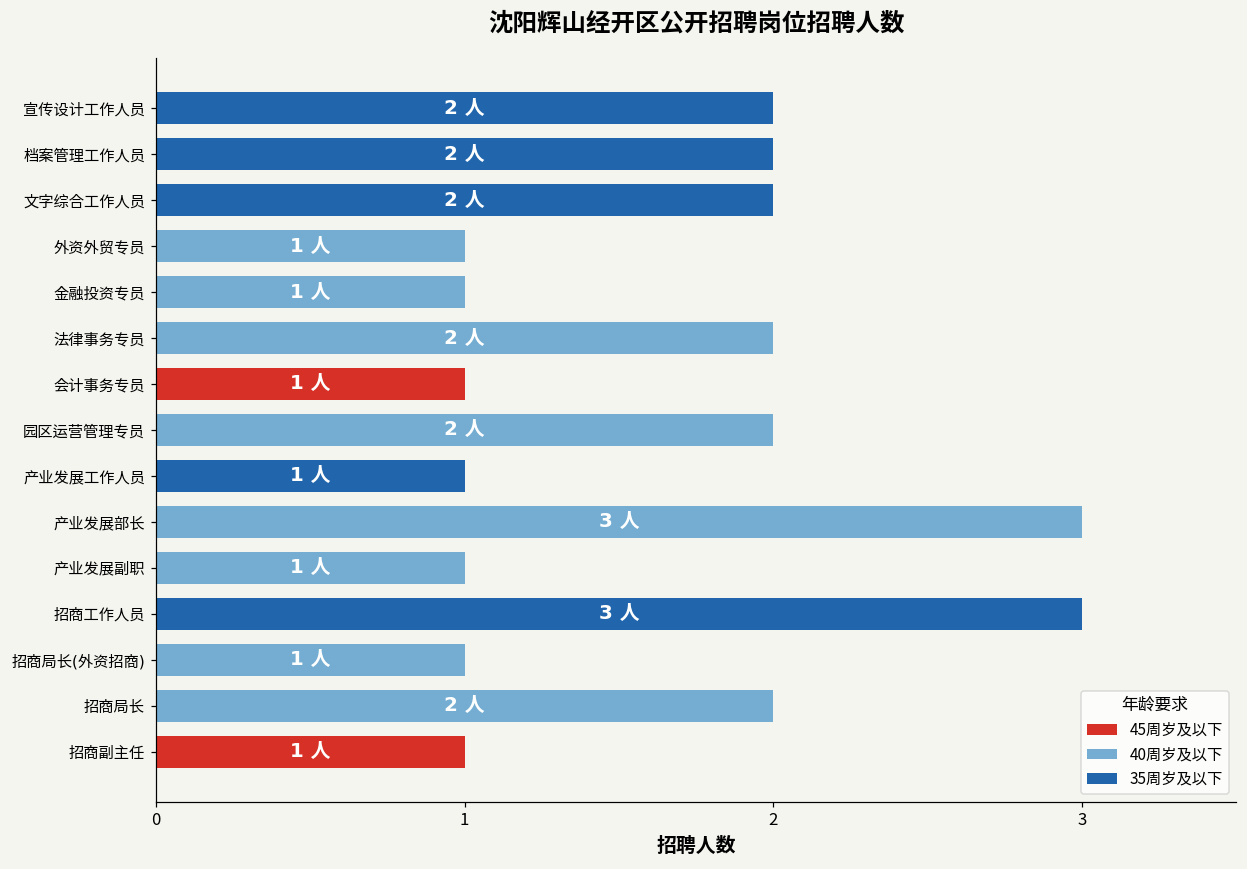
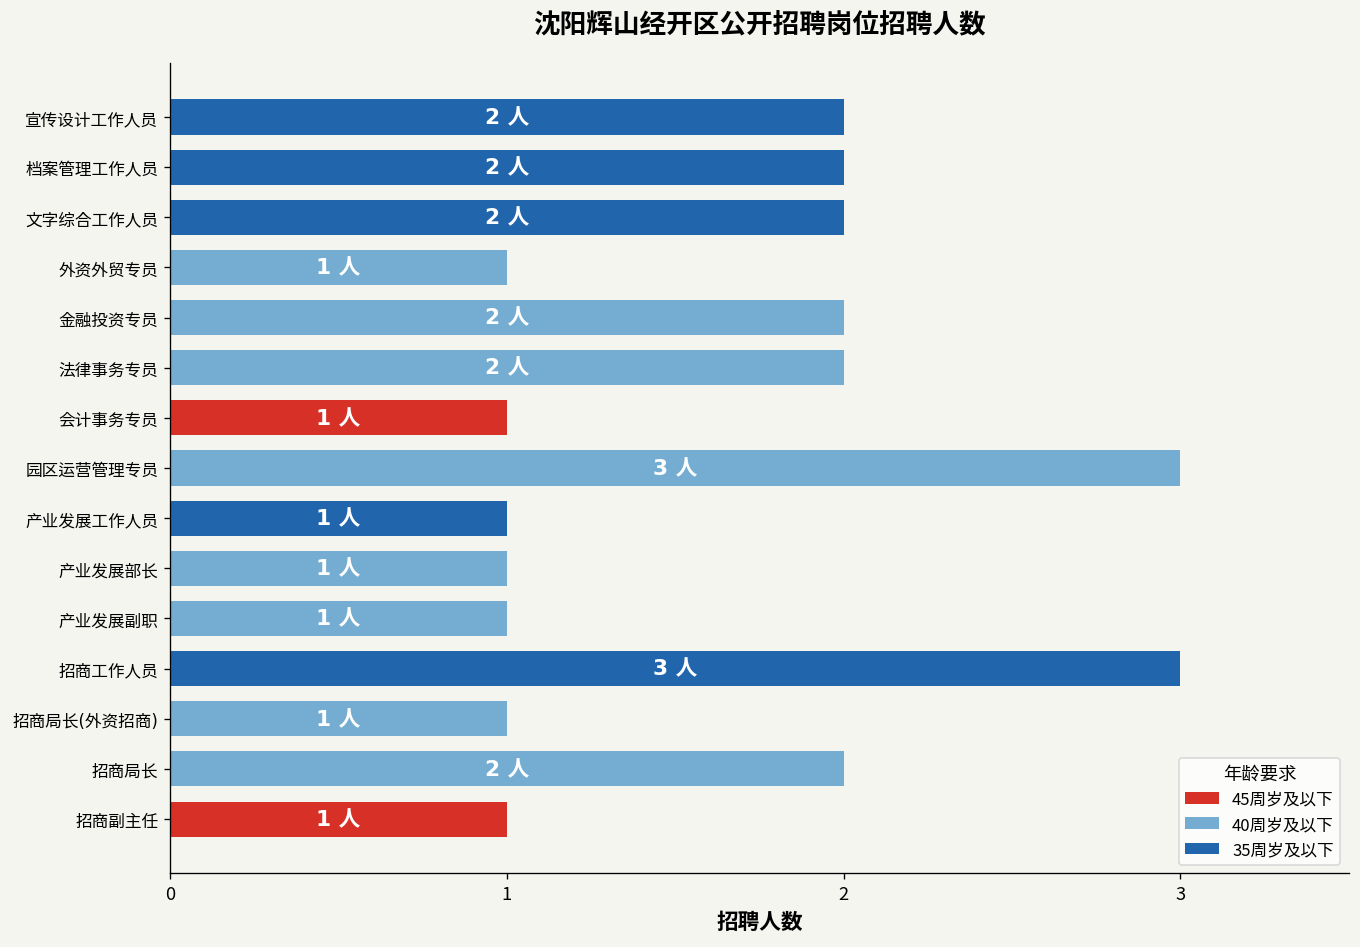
  {
    "宣传设计工作人员": 2,
    "档案管理工作人员": 2,
    "文字综合工作人员": 2,
    "外资外贸专员": 1,
-   "金融投资专员": 1,
+   "金融投资专员": 2,
    "法律事务专员": 2,
    "会计事务专员": 1,
-   "园区运营管理专员": 2,
+   "园区运营管理专员": 3,
    "产业发展工作人员": 1,
-   "产业发展部长": 3,
+   "产业发展部长": 1,
    "产业发展副职": 1,
    "招商工作人员": 3,
    "招商局长(外资招商)": 1,
    "招商局长": 2,
    "招商副主任": 1
  }
